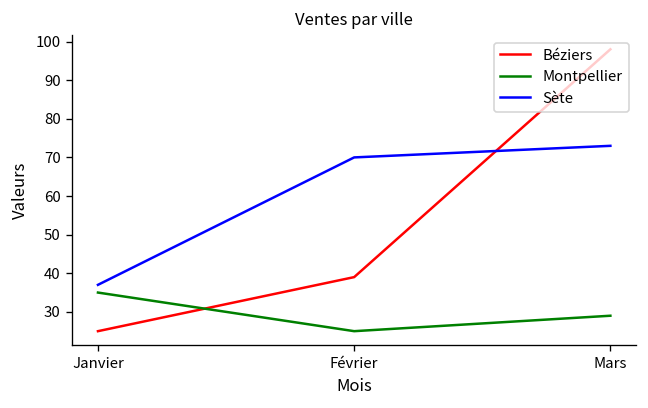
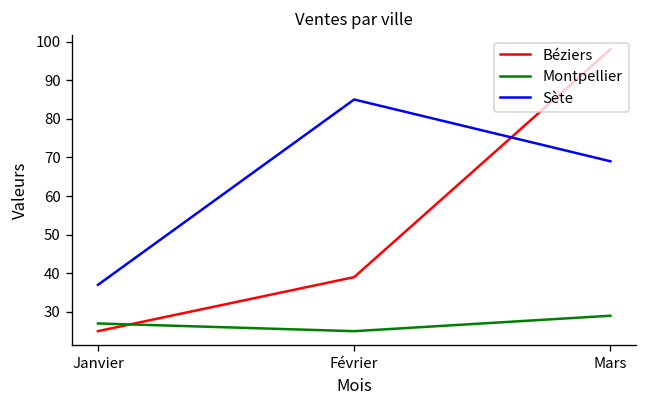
  {
    "Béziers": {
      "Janvier": 25,
      "Février": 39
    },
    "Montpellier": {
-     "Janvier": 35,
+     "Janvier": 27,
      "Février": 25,
      "Mars": 29
    },
    "Sète": {
      "Janvier": 37,
-     "Février": 70,
-     "Mars": 73
+     "Février": 85,
+     "Mars": 69
    }
  }
